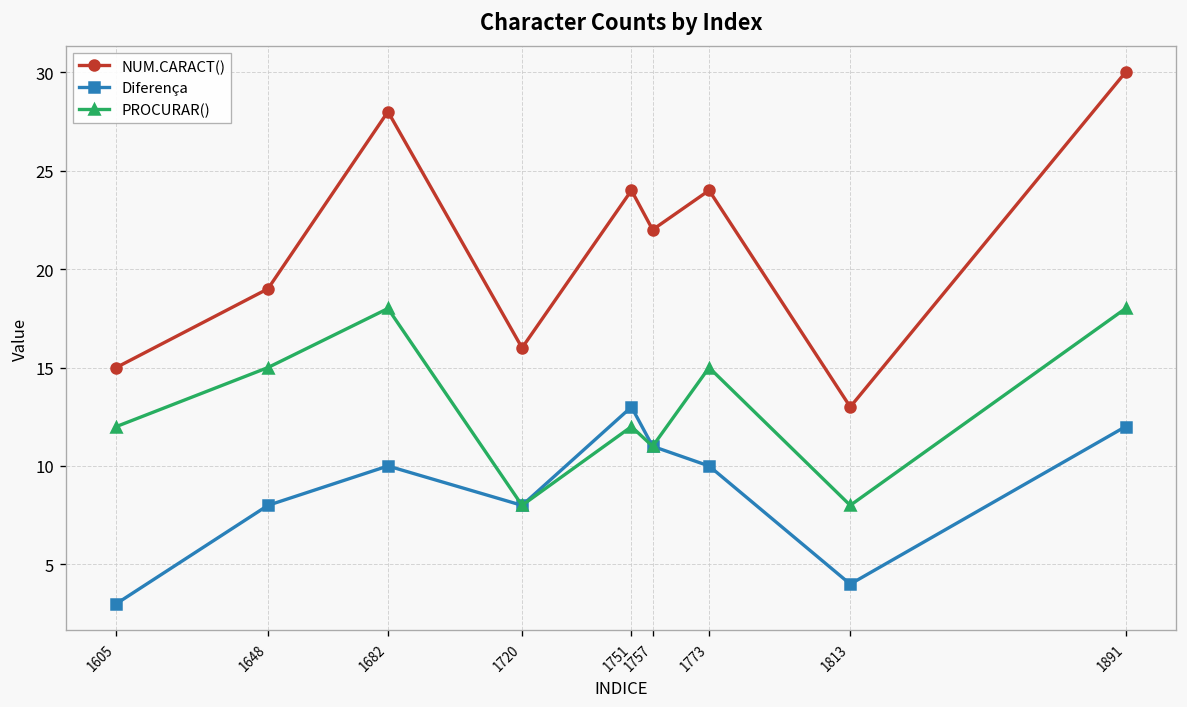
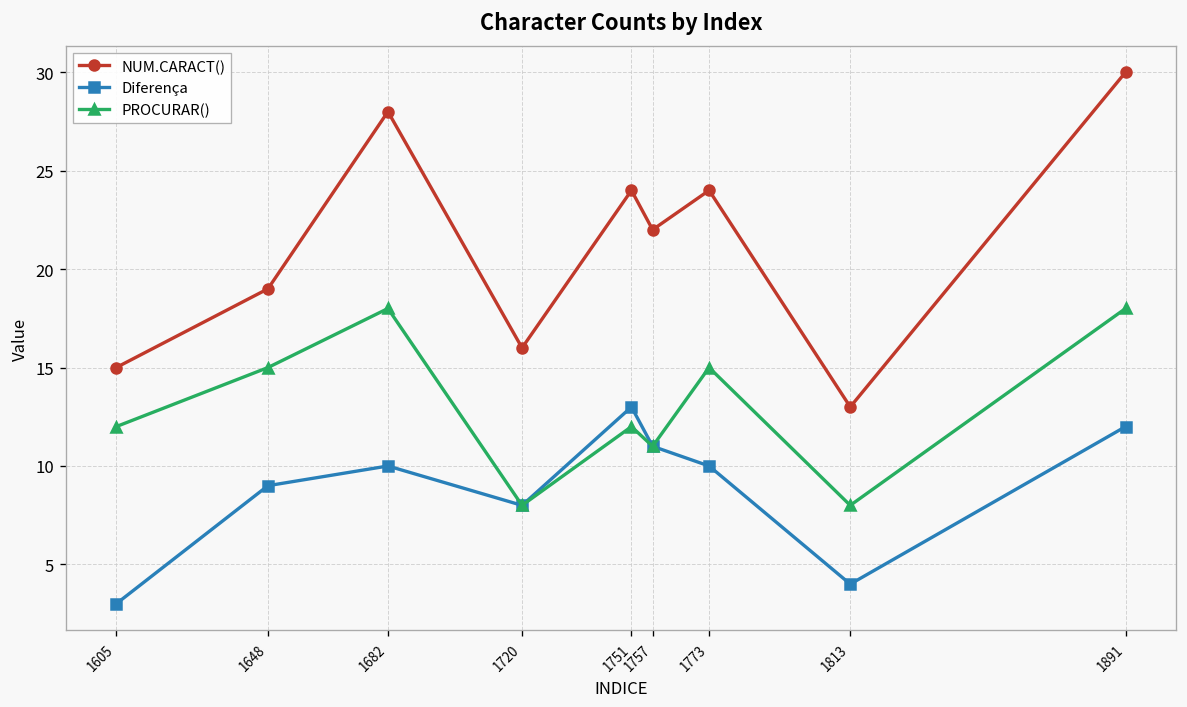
  {
    "NUM.CARACT()": {
      "1605": 15,
      "1648": 19,
      "1682": 28,
      "1720": 16,
      "1751": 24,
      "1757": 22,
      "1773": 24,
      "1813": 13,
      "1891": 30
    },
    "Diferença": {
      "1605": 3,
-     "1648": 8,
+     "1648": 9,
      "1682": 10,
      "1751": 13,
      "1773": 10,
      "1813": 4,
      "1891": 12
    },
    "PROCURAR()": {
      "1605": 12,
      "1648": 15,
      "1682": 18,
      "1751": 12,
      "1773": 15,
      "1813": 8,
      "1891": 18
    }
  }
